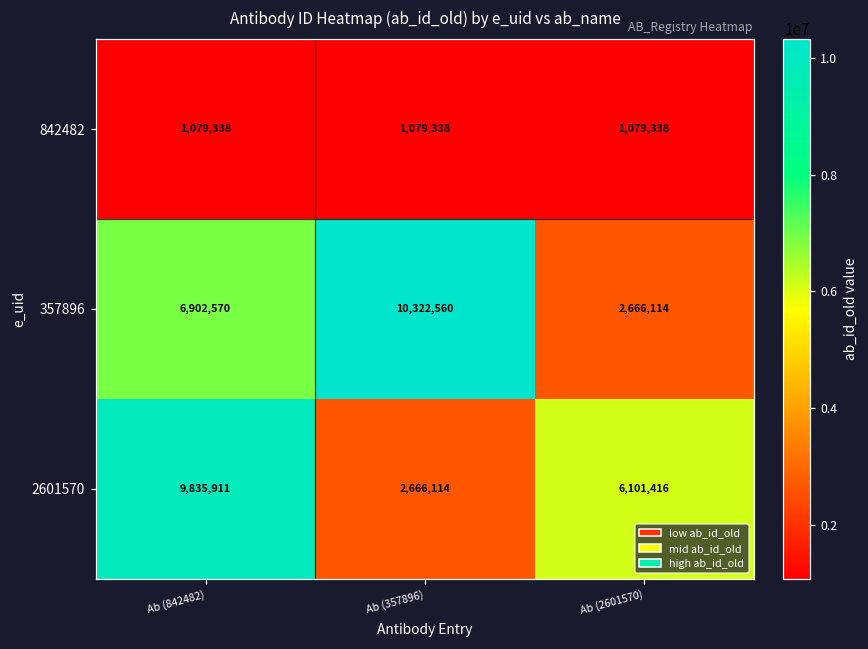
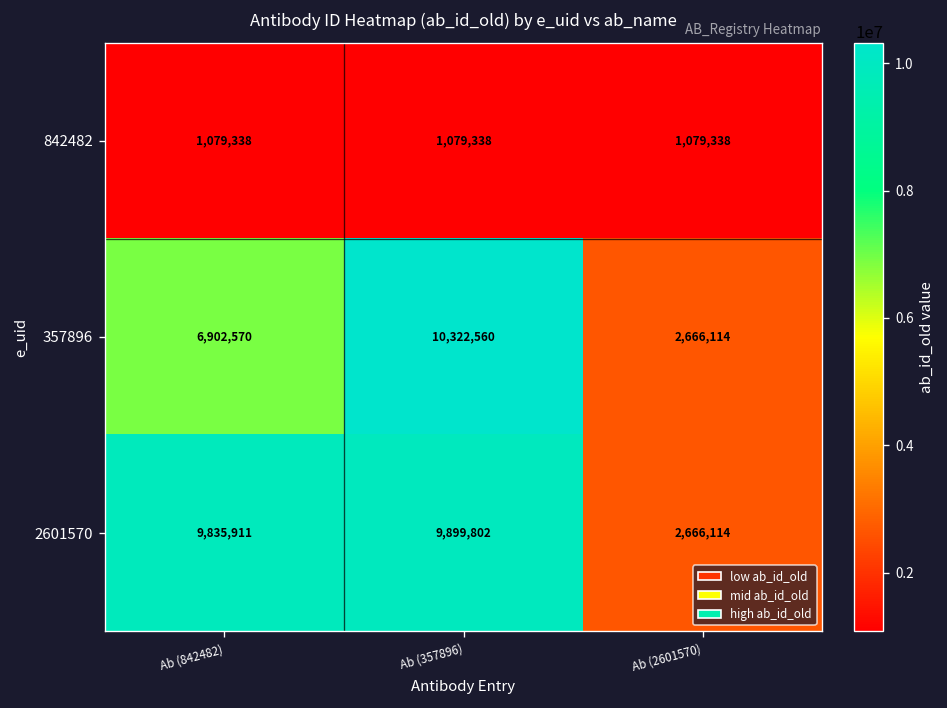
  {
    "842482": {
      "Ab (842482)": "1,079,338",
      "Ab (357896)": "1,079,338",
      "Ab (2601570)": "1,079,338"
    },
    "357896": {
      "Ab (842482)": "6,902,570",
      "Ab (357896)": "10,322,560",
      "Ab (2601570)": "2,666,114"
    },
    "2601570": {
      "Ab (842482)": "9,835,911",
-     "Ab (357896)": "2,666,114",
-     "Ab (2601570)": "6,101,416"
+     "Ab (357896)": "9,899,802",
+     "Ab (2601570)": "2,666,114"
    }
  }
